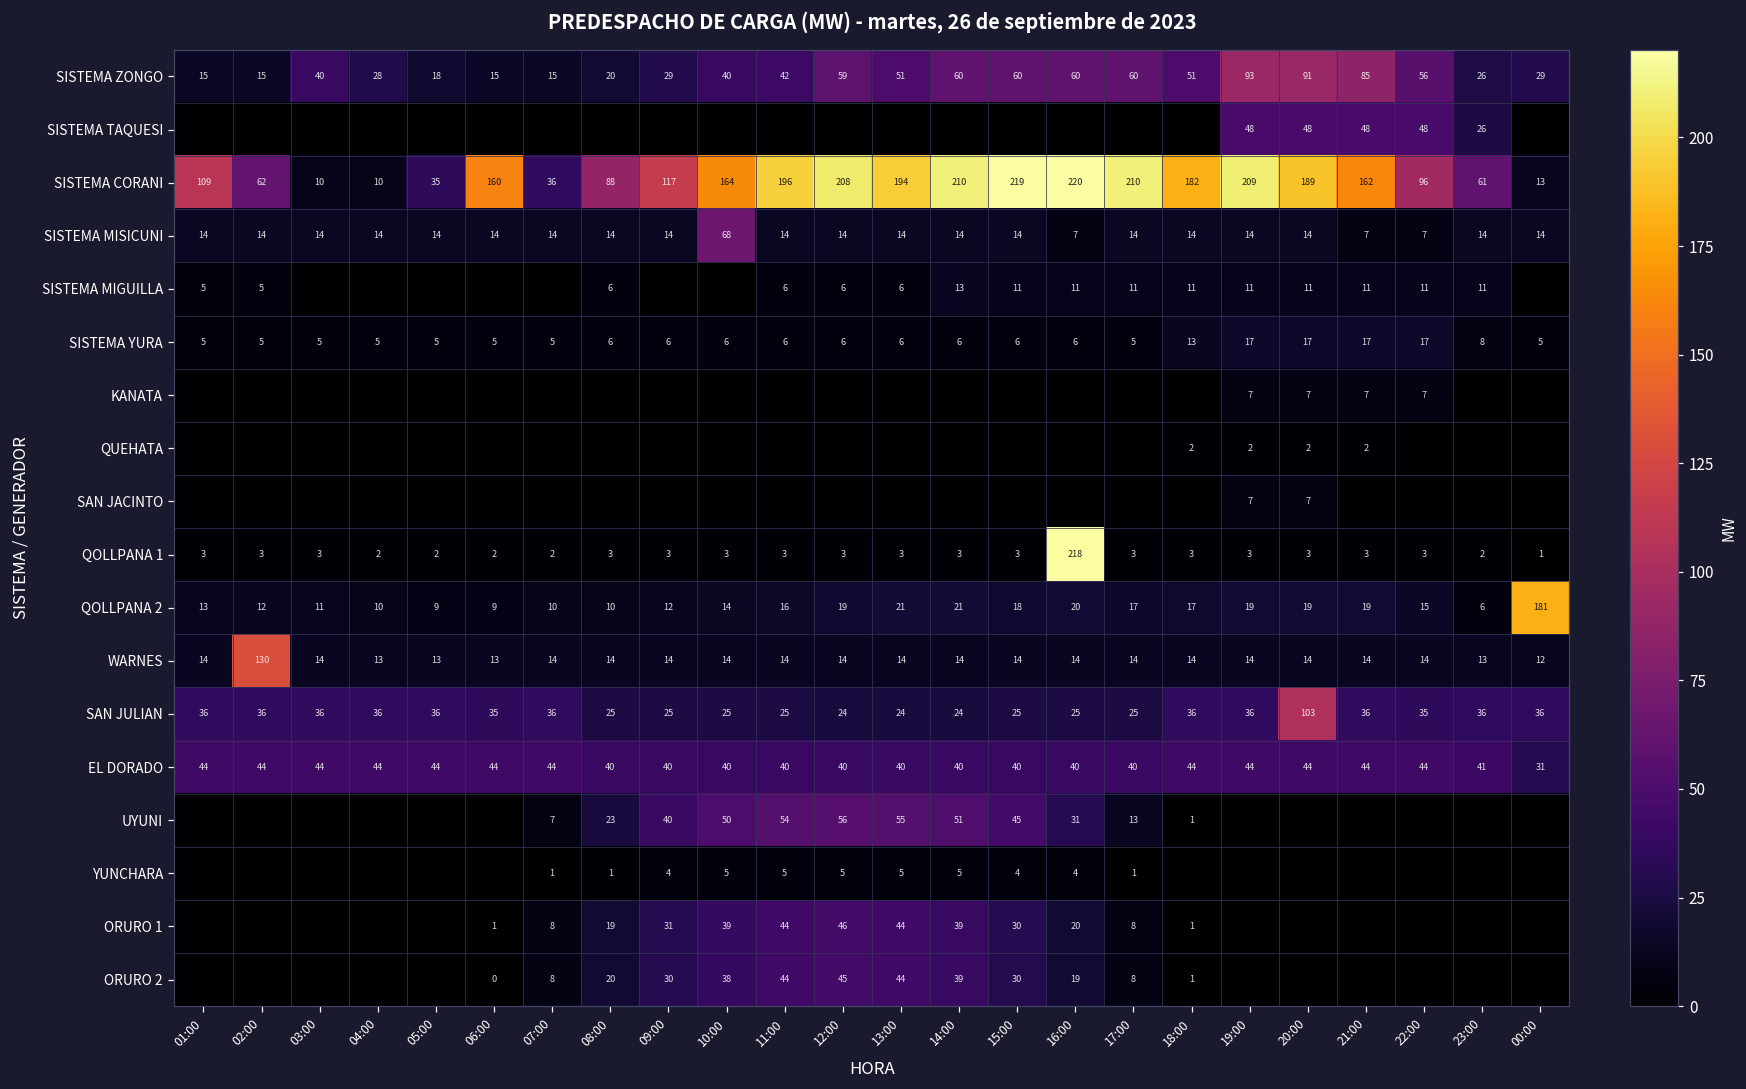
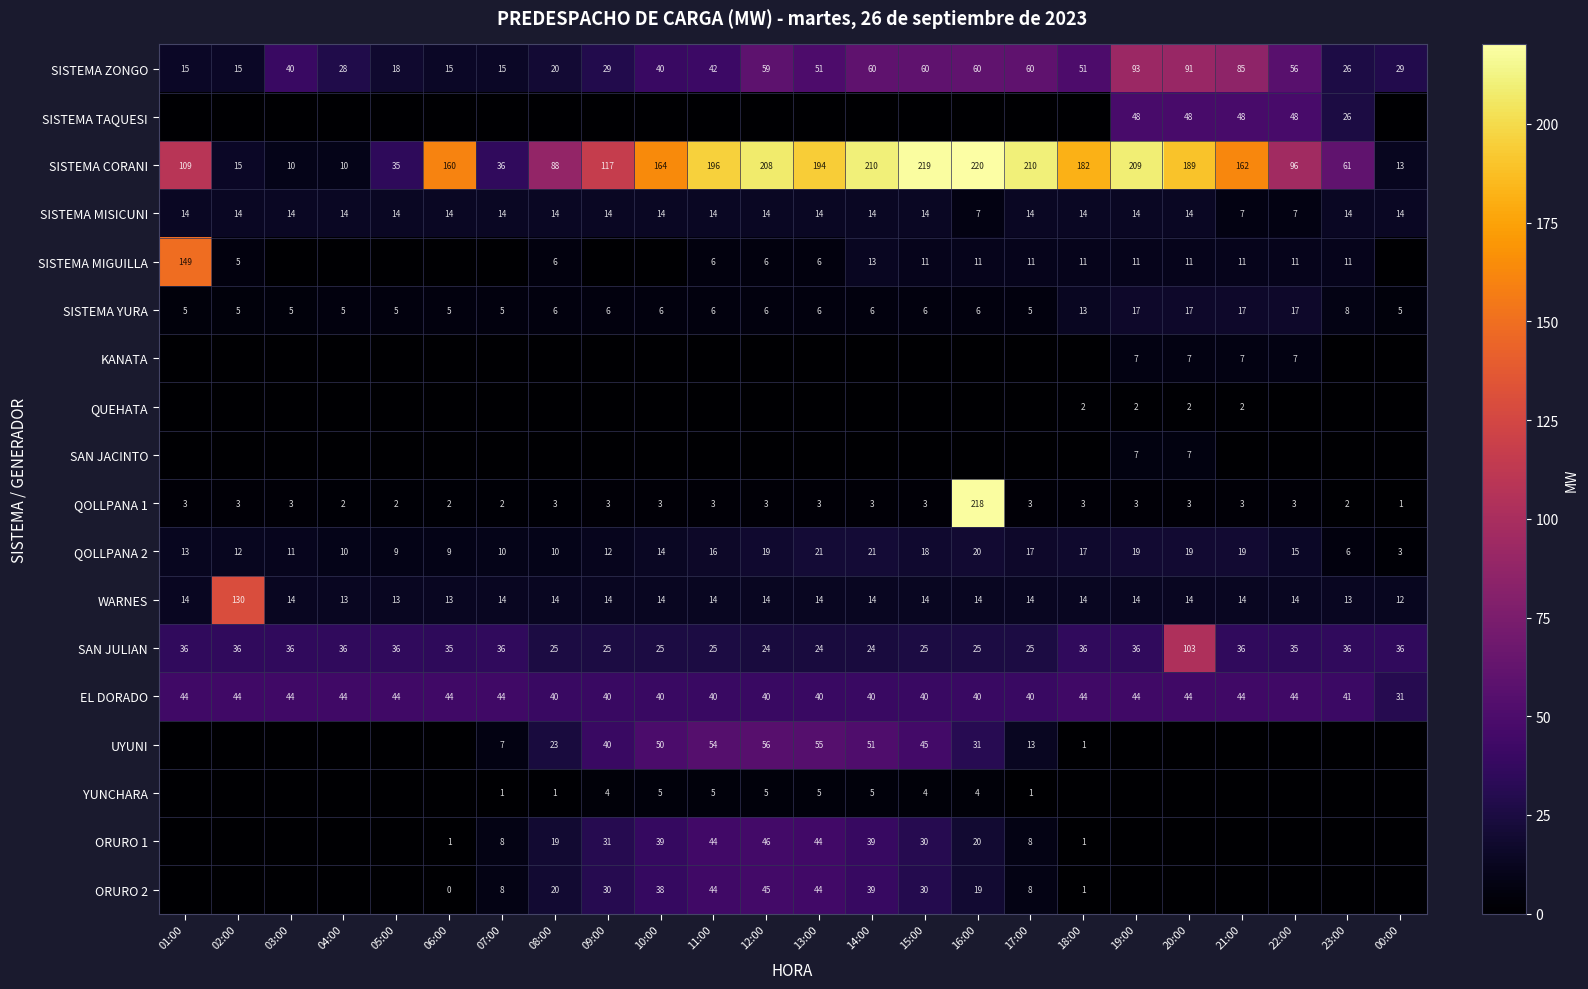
  {
    "SISTEMA CORANI": {
      "01:00": 109,
-     "02:00": 62,
+     "02:00": 15,
      "03:00": 10,
      "04:00": 10,
      "05:00": 35,
      "06:00": 160,
      "07:00": 36,
      "08:00": 88,
      "09:00": 117,
      "10:00": 164,
      "11:00": 196,
      "12:00": 208,
      "13:00": 194,
      "14:00": 210,
      "15:00": 219,
      "16:00": 220,
      "17:00": 210,
      "18:00": 182,
      "19:00": 209,
      "20:00": 189,
      "21:00": 162,
      "22:00": 96,
      "23:00": 61,
      "00:00": 13
    },
    "SISTEMA MISICUNI": {
      "01:00": 14,
      "02:00": 14,
      "03:00": 14,
      "04:00": 14,
      "05:00": 14,
      "06:00": 14,
      "07:00": 14,
      "08:00": 14,
      "09:00": 14,
-     "10:00": 68,
+     "10:00": 14,
      "11:00": 14,
      "12:00": 14,
      "13:00": 14,
      "14:00": 14,
      "15:00": 14,
      "16:00": 7,
      "17:00": 14,
      "18:00": 14,
      "19:00": 14,
      "20:00": 14,
      "21:00": 7,
      "22:00": 7,
      "23:00": 14,
      "00:00": 14
    },
    "SISTEMA MIGUILLA": {
-     "01:00": 5,
+     "01:00": 149,
      "02:00": 5,
      "08:00": 6,
      "11:00": 6,
      "12:00": 6,
      "13:00": 6,
      "14:00": 13,
      "15:00": 11,
      "16:00": 11,
      "17:00": 11,
      "18:00": 11,
      "19:00": 11,
      "20:00": 11,
      "21:00": 11,
      "22:00": 11,
      "23:00": 11
    },
    "QOLLPANA 2": {
      "01:00": 13,
      "02:00": 12,
      "03:00": 11,
      "04:00": 10,
      "05:00": 9,
      "06:00": 9,
      "07:00": 10,
      "08:00": 10,
      "09:00": 12,
      "10:00": 14,
      "11:00": 16,
      "12:00": 19,
      "13:00": 21,
      "14:00": 21,
      "15:00": 18,
      "16:00": 20,
      "17:00": 17,
      "18:00": 17,
      "19:00": 19,
      "20:00": 19,
      "21:00": 19,
      "22:00": 15,
      "23:00": 6,
-     "00:00": 181
+     "00:00": 3
    }
  }
